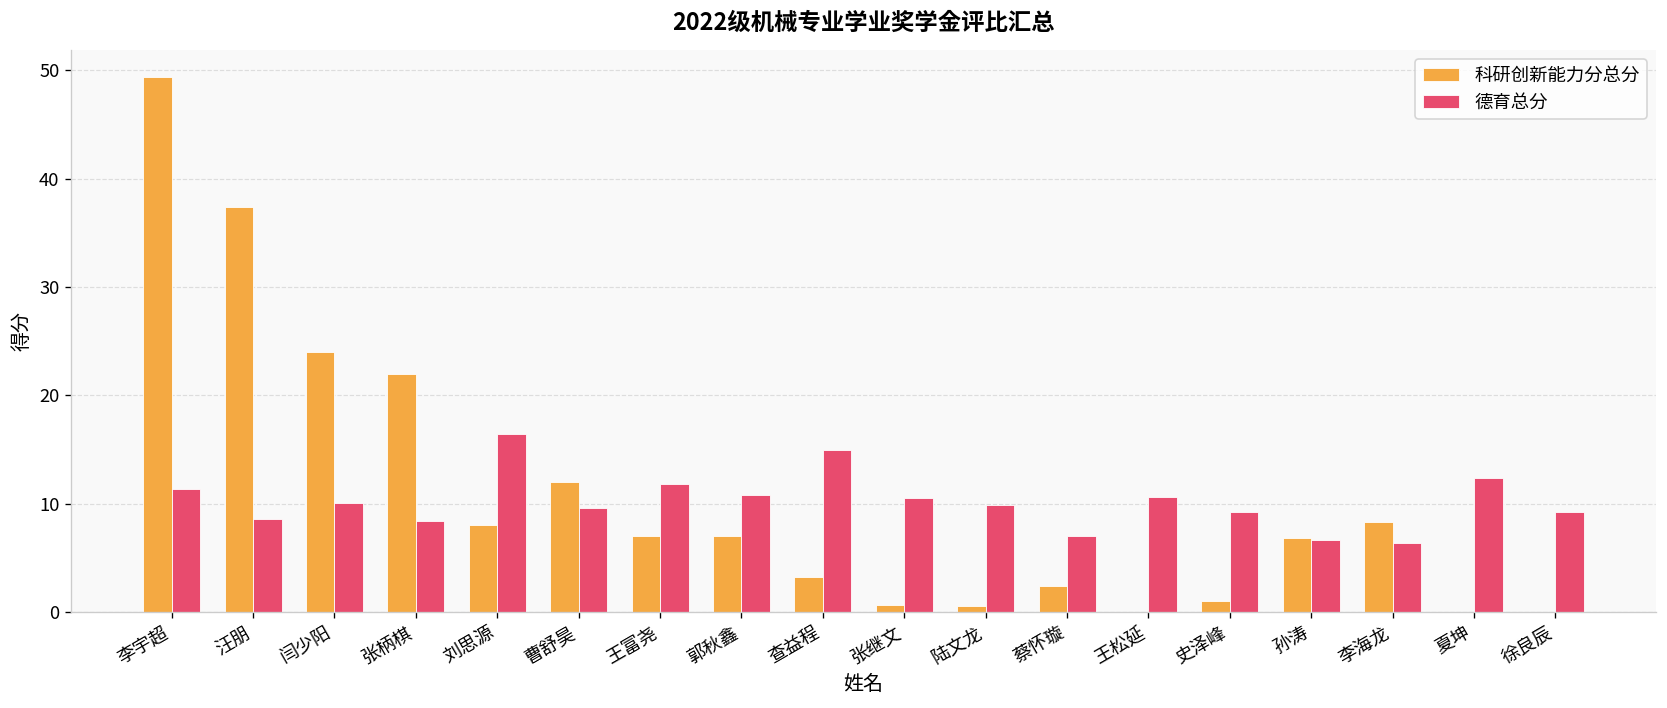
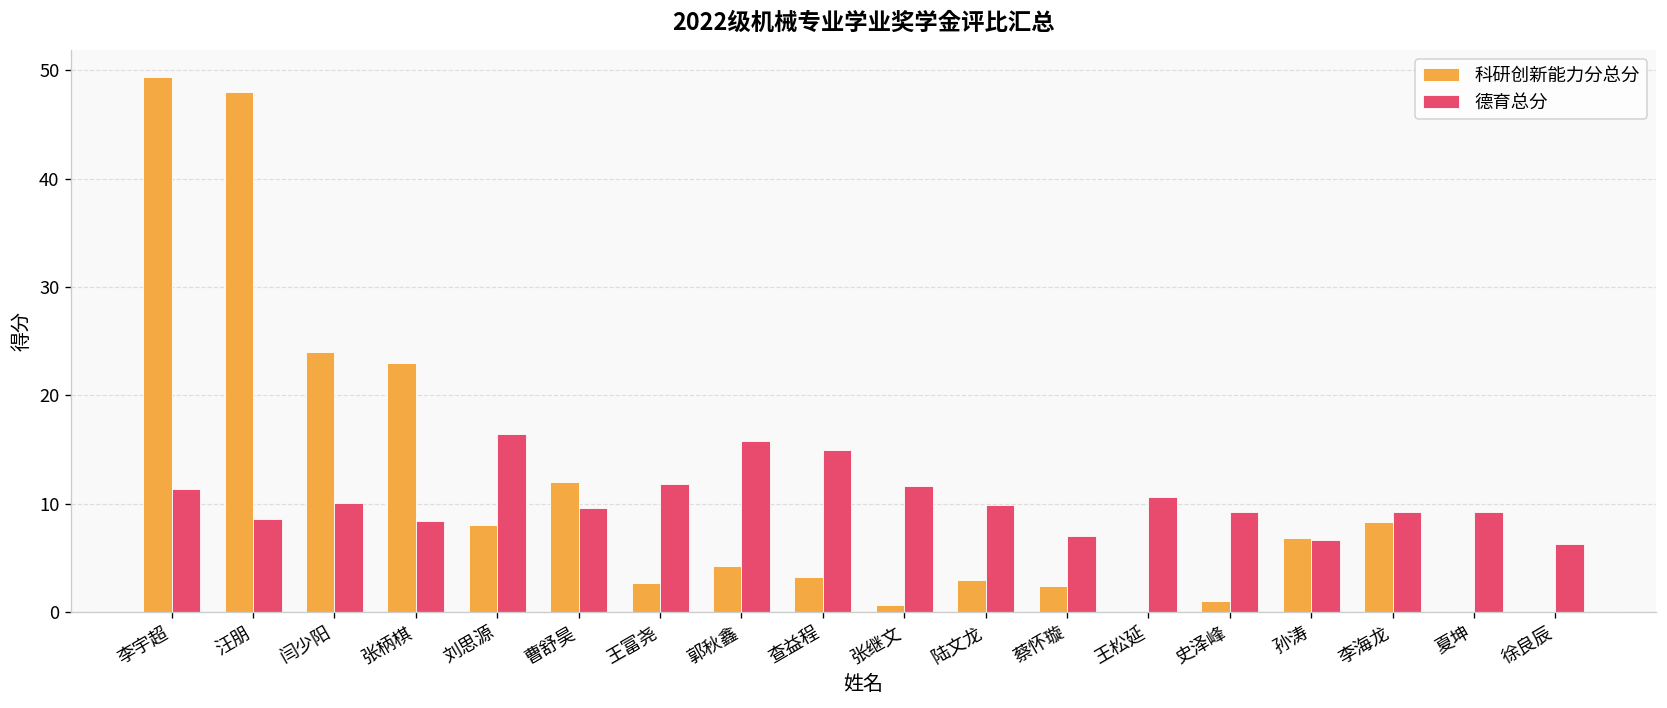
  {
    "科研创新能力分总分": {
      "李宇超": 49,
-     "汪朋": 37,
+     "汪朋": 48,
      "闫少阳": 24,
-     "张柄棋": 22,
+     "张柄棋": 23,
      "刘思源": 8,
      "曹舒昊": 12,
-     "王富尧": 7,
-     "郭秋鑫": 7,
+     "王富尧": 3,
+     "郭秋鑫": 4,
      "查益程": 3,
      "张继文": 1,
-     "陆文龙": 1,
+     "陆文龙": 3,
      "蔡怀璇": 2,
      "王松延": 0,
      "史泽峰": 1,
      "孙涛": 7,
      "李海龙": 8,
      "夏坤": 0,
      "徐良辰": 0
    },
    "德育总分": {
      "李宇超": 11,
      "汪朋": 9,
      "闫少阳": 10,
      "张柄棋": 8,
      "刘思源": 16,
      "曹舒昊": 10,
      "王富尧": 12,
-     "郭秋鑫": 11,
+     "郭秋鑫": 16,
      "查益程": 15,
-     "张继文": 11,
+     "张继文": 12,
      "陆文龙": 10,
      "蔡怀璇": 7,
      "王松延": 11,
      "史泽峰": 9,
      "孙涛": 7,
-     "李海龙": 6,
-     "夏坤": 12,
-     "徐良辰": 9
+     "李海龙": 9,
+     "夏坤": 9,
+     "徐良辰": 6
    }
  }
